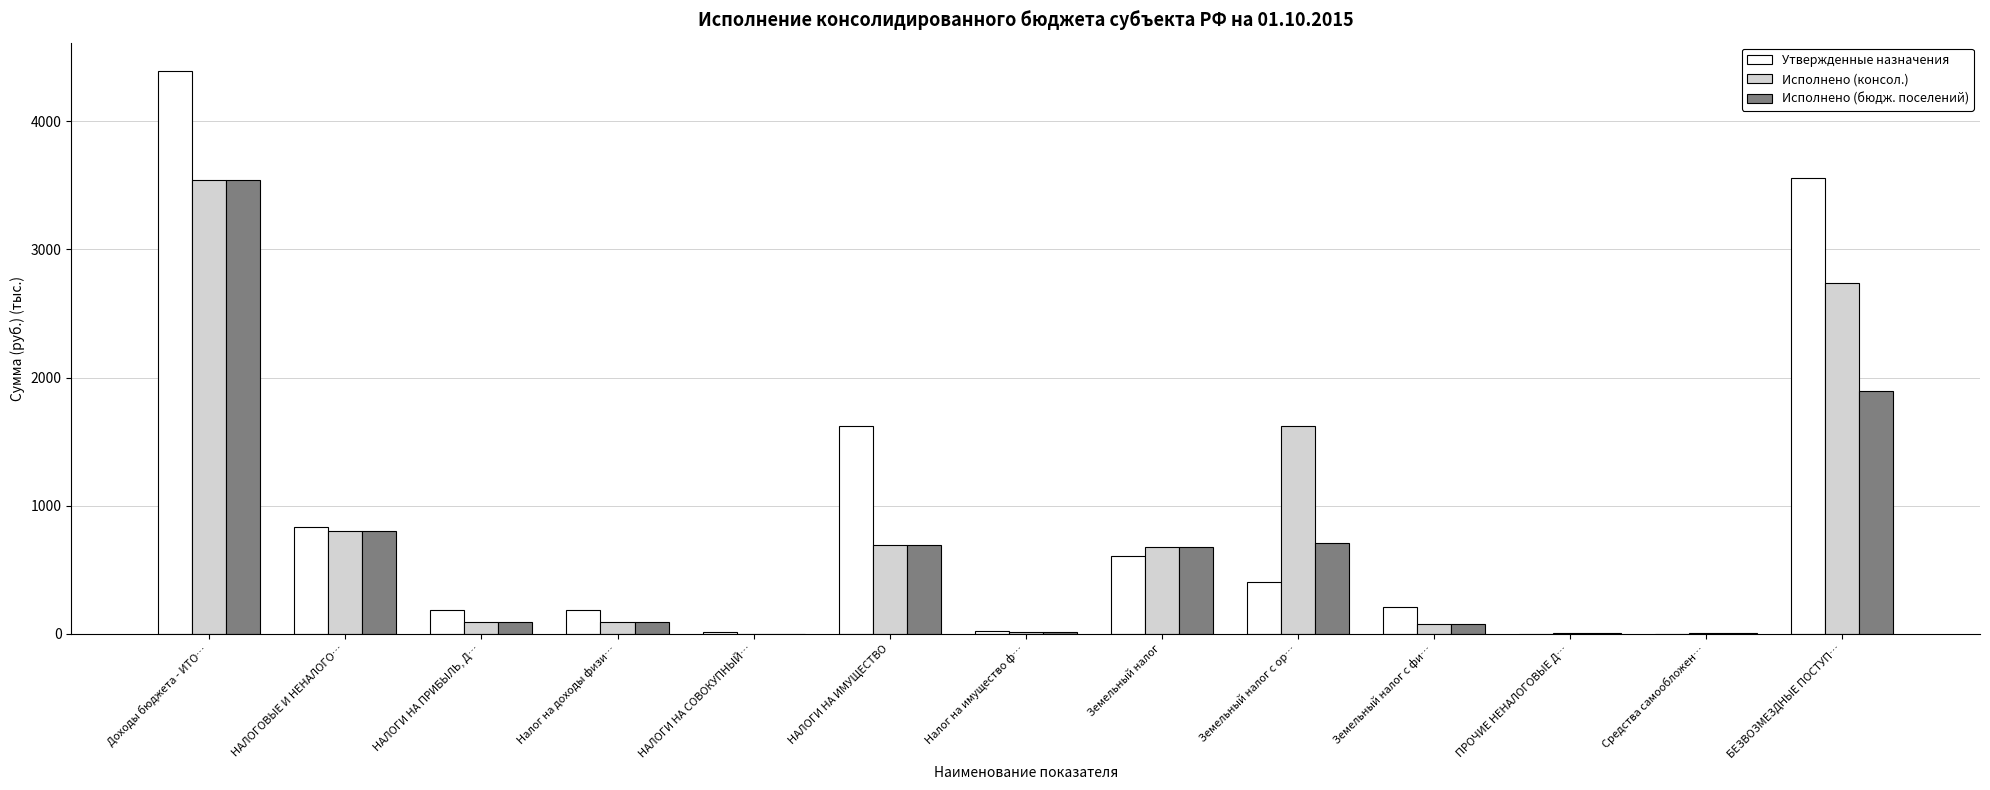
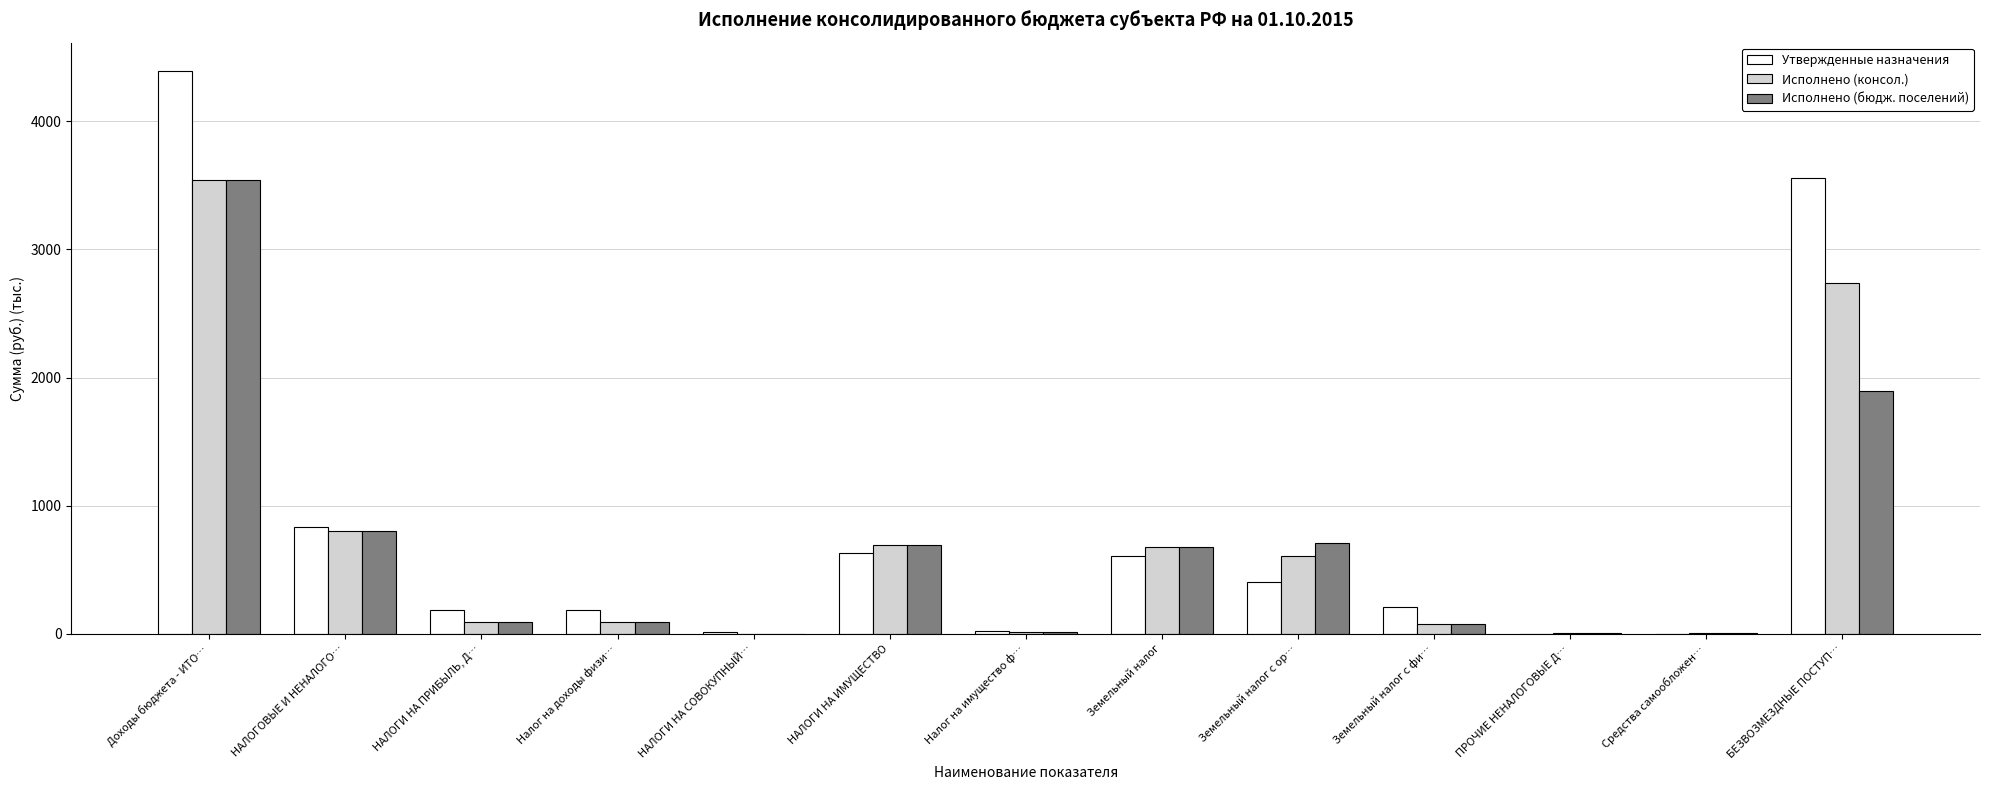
  {
    "Утвержденные назначения": {
      "Доходы бюджета - ИТО…": 4390,
      "НАЛОГОВЫЕ И НЕНАЛОГО…": 830,
      "НАЛОГИ НА ПРИБЫЛЬ, Д…": 190,
      "Налог на доходы физи…": 190,
-     "НАЛОГИ НА ИМУЩЕСТВО": 1630,
+     "НАЛОГИ НА ИМУЩЕСТВО": 630,
      "Налог на имущество ф…": 20,
      "Земельный налог": 610,
      "Земельный налог с ор…": 400,
      "Земельный налог с фи…": 210,
      "ПРОЧИЕ НЕНАЛОГОВЫЕ Д…": 0,
      "Средства самообложен…": 0,
      "БЕЗВОЗМЕЗДНЫЕ ПОСТУП…": 3560
    },
    "Исполнено (консол.)": {
      "Доходы бюджета - ИТО…": 3540,
      "НАЛОГОВЫЕ И НЕНАЛОГО…": 800,
      "НАЛОГИ НА ПРИБЫЛЬ, Д…": 100,
      "Налог на доходы физи…": 100,
      "НАЛОГИ НА ИМУЩЕСТВО": 700,
      "Земельный налог": 680,
-     "Земельный налог с ор…": 1620,
+     "Земельный налог с ор…": 610,
      "Земельный налог с фи…": 70,
      "БЕЗВОЗМЕЗДНЫЕ ПОСТУП…": 2740
    },
    "Исполнено (бюдж. поселений)": {
      "Доходы бюджета - ИТО…": 3540,
      "НАЛОГОВЫЕ И НЕНАЛОГО…": 800,
      "НАЛОГИ НА ПРИБЫЛЬ, Д…": 100,
      "Налог на доходы физи…": 100,
      "НАЛОГИ НА ИМУЩЕСТВО": 700,
      "Земельный налог": 680,
      "Земельный налог с ор…": 710,
      "Земельный налог с фи…": 70,
      "БЕЗВОЗМЕЗДНЫЕ ПОСТУП…": 1900
    }
  }
